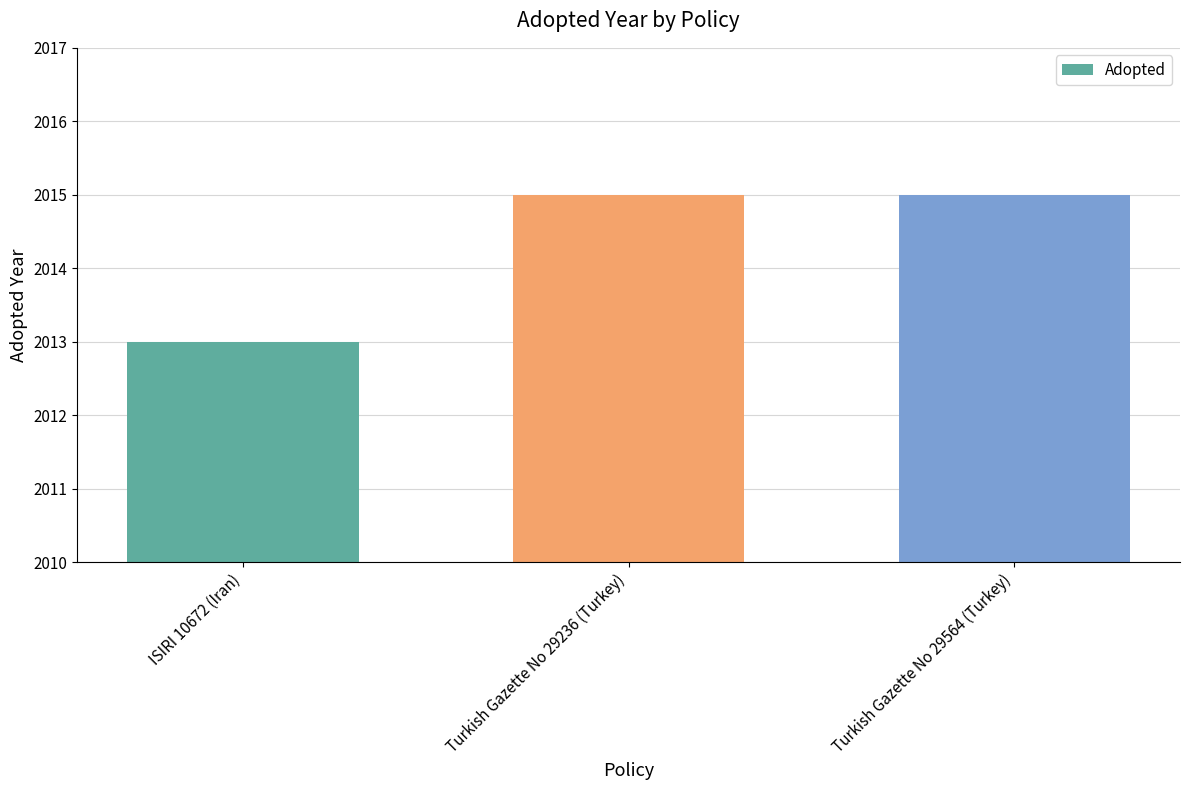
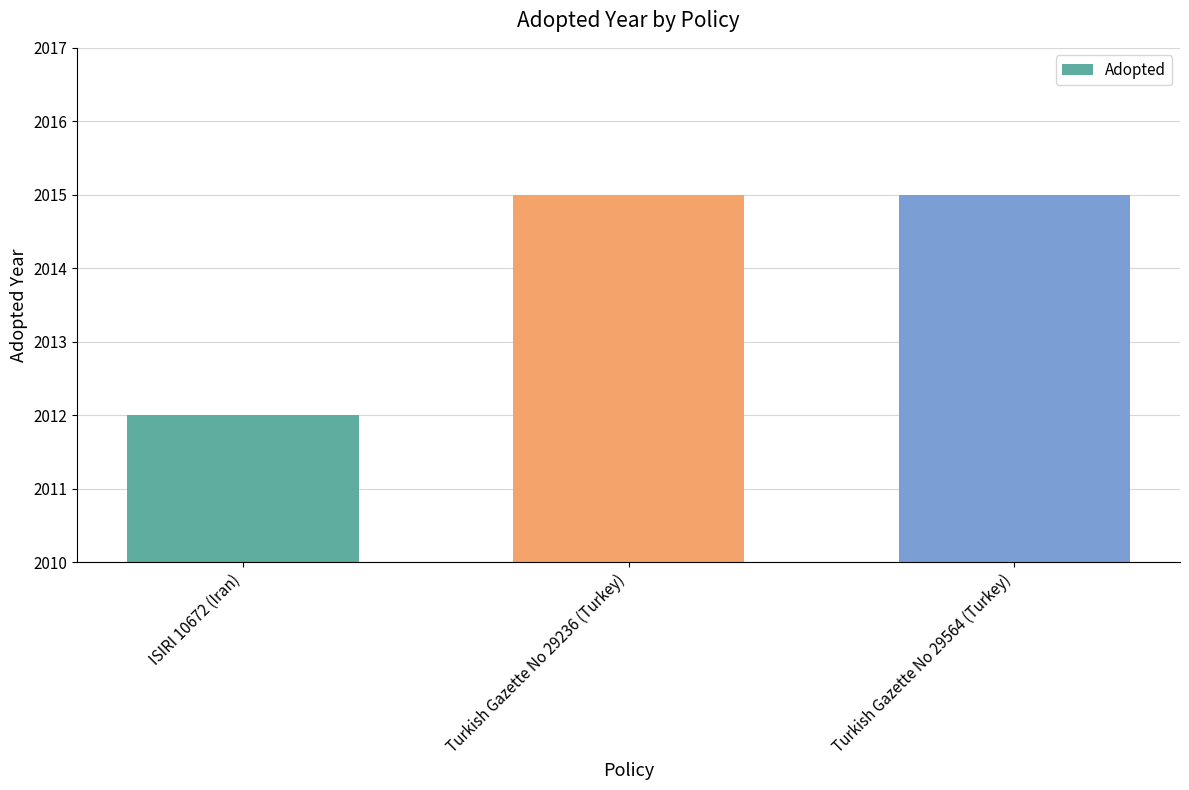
  {
-   "ISIRI 10672 (Iran)": 2013,
+   "ISIRI 10672 (Iran)": 2012,
    "Turkish Gazette No 29236 (Turkey)": 2015,
    "Turkish Gazette No 29564 (Turkey)": 2015
  }
